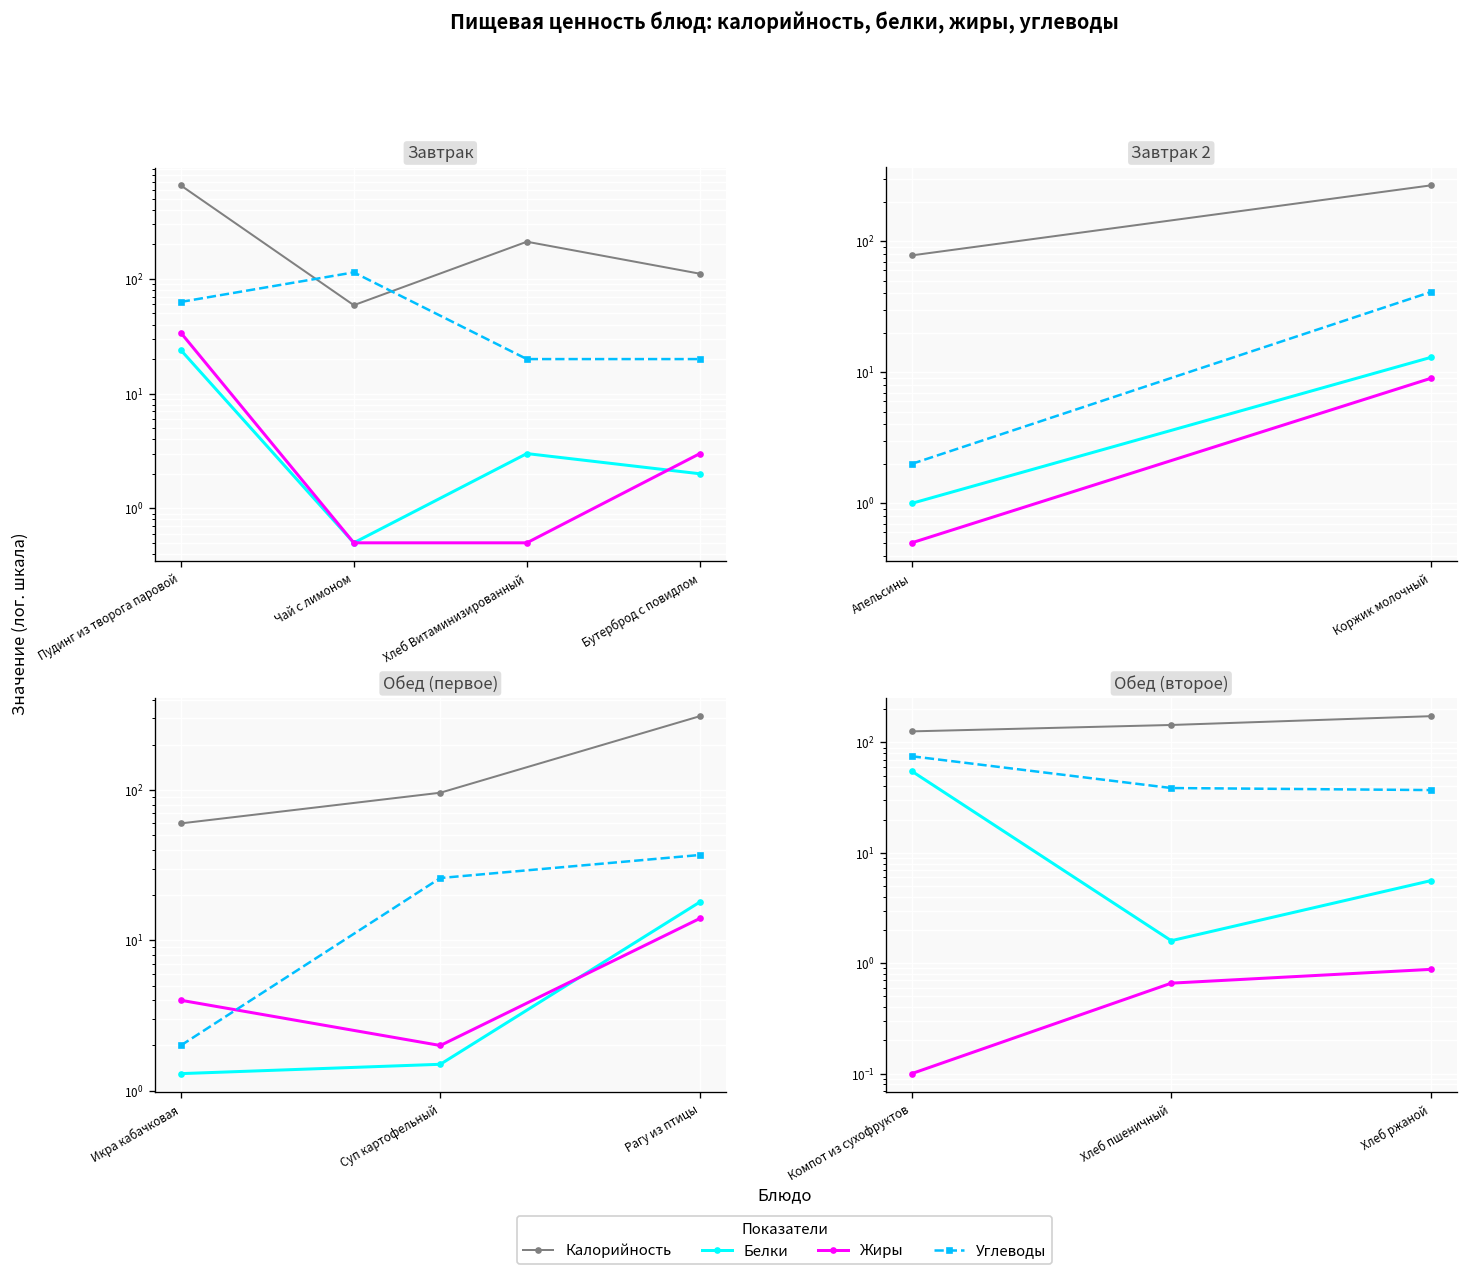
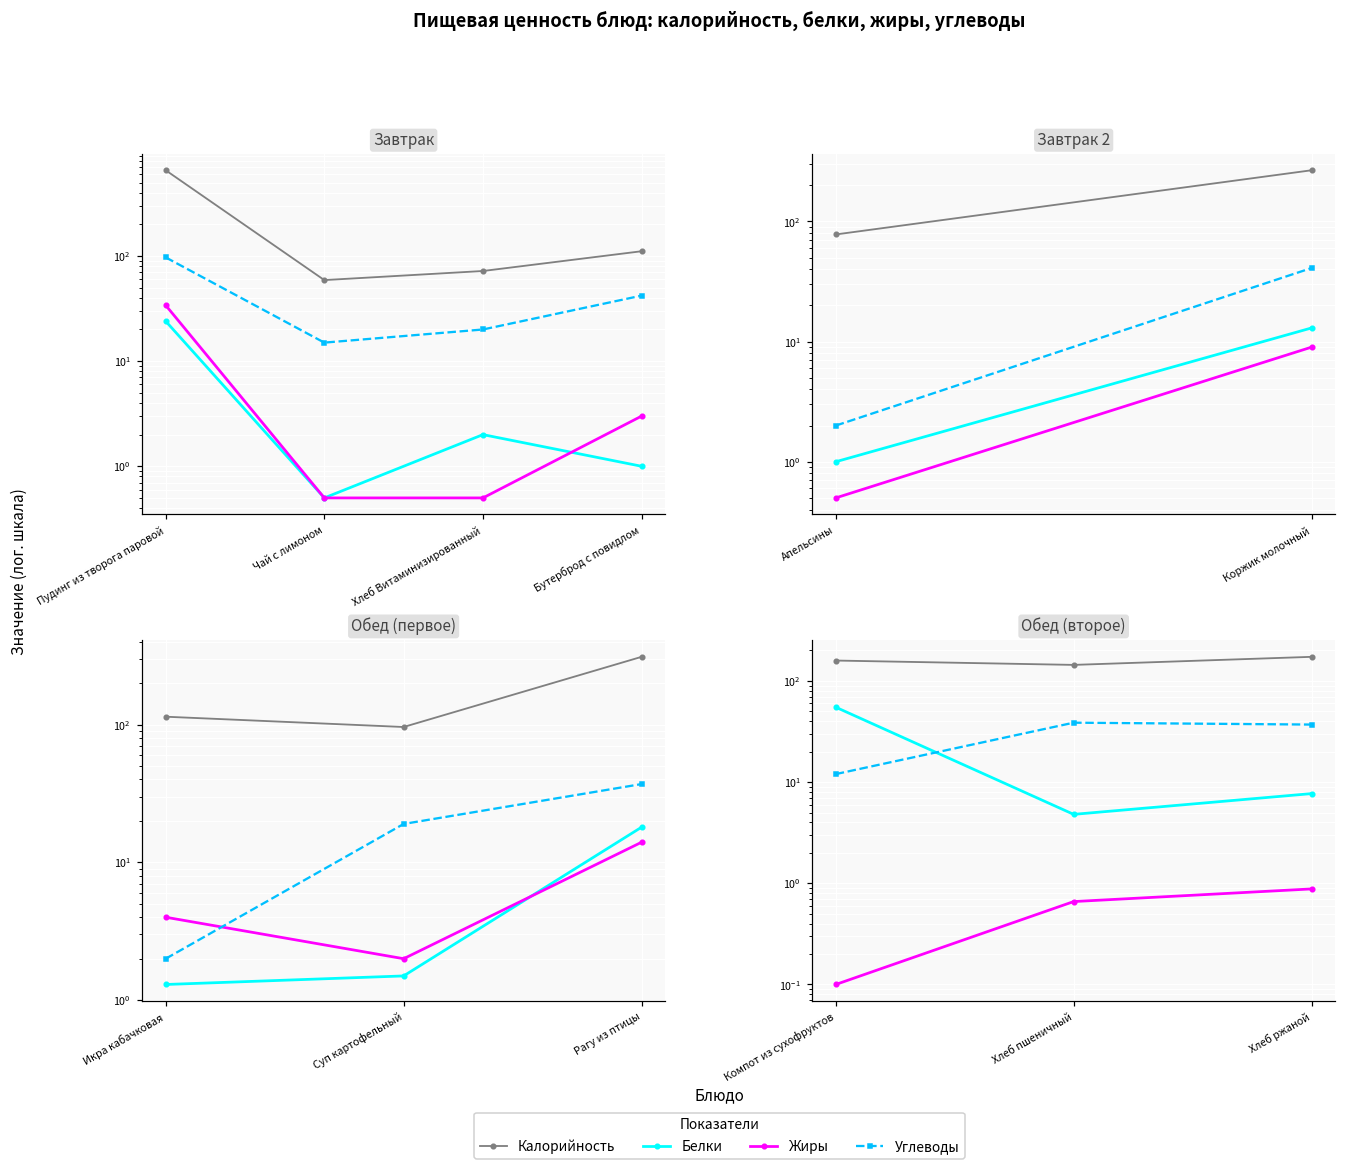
  {
    "Завтрак": {
      "Калорийность": {
        "Пудинг из творога паровой": 700,
        "Чай с лимоном": 60,
-       "Хлеб Витаминизированный": 210,
+       "Хлеб Витаминизированный": 70,
        "Бутерброд с повидлом": 110
      },
      "Белки": {
        "Пудинг из творога паровой": 24,
-       "Хлеб Витаминизированный": 3,
-       "Бутерброд с повидлом": 2
+       "Хлеб Витаминизированный": 2,
+       "Бутерброд с повидлом": 1
      },
      "Жиры": {
        "Пудинг из творога паровой": 34,
        "Хлеб Витаминизированный": 0.5,
        "Бутерброд с повидлом": 3
      },
      "Углеводы": {
-       "Пудинг из творога паровой": 60,
-       "Чай с лимоном": 110,
+       "Пудинг из творога паровой": 100,
+       "Чай с лимоном": 15,
        "Хлеб Витаминизированный": 20,
-       "Бутерброд с повидлом": 20
+       "Бутерброд с повидлом": 40
      }
    },
    "Завтрак 2": {
      "Калорийность": {
        "Апельсины": 80,
        "Коржик молочный": 270
      },
      "Белки": {
        "Апельсины": 1.0,
        "Коржик молочный": 13
      },
      "Жиры": {
        "Апельсины": 0.5,
        "Коржик молочный": 9
      },
      "Углеводы": {
        "Апельсины": 2.0,
        "Коржик молочный": 41
      }
    },
    "Обед (первое)": {
      "Калорийность": {
-       "Икра кабачковая": 60,
+       "Икра кабачковая": 110,
        "Суп картофельный": 100,
        "Рагу из птицы": 310
      },
      "Белки": {
        "Икра кабачковая": 1.3,
        "Суп картофельный": 1.5,
        "Рагу из птицы": 18
      },
      "Жиры": {
        "Икра кабачковая": 4,
        "Суп картофельный": 2,
        "Рагу из птицы": 14
      },
      "Углеводы": {
        "Икра кабачковая": 2,
-       "Суп картофельный": 26,
+       "Суп картофельный": 19,
        "Рагу из птицы": 37
      }
    },
    "Обед (второе)": {
      "Калорийность": {
-       "Компот из сухофруктов": 130,
+       "Компот из сухофруктов": 160,
        "Хлеб пшеничный": 140,
        "Хлеб ржаной": 170
      },
      "Белки": {
        "Компот из сухофруктов": 60,
-       "Хлеб пшеничный": 1.6,
-       "Хлеб ржаной": 6
+       "Хлеб пшеничный": 5,
+       "Хлеб ржаной": 8
      },
      "Жиры": {
        "Компот из сухофруктов": 0.1,
        "Хлеб пшеничный": 0.7,
        "Хлеб ржаной": 0.9
      },
      "Углеводы": {
-       "Компот из сухофруктов": 80,
+       "Компот из сухофруктов": 12,
        "Хлеб пшеничный": 39,
        "Хлеб ржаной": 37
      }
    }
  }
